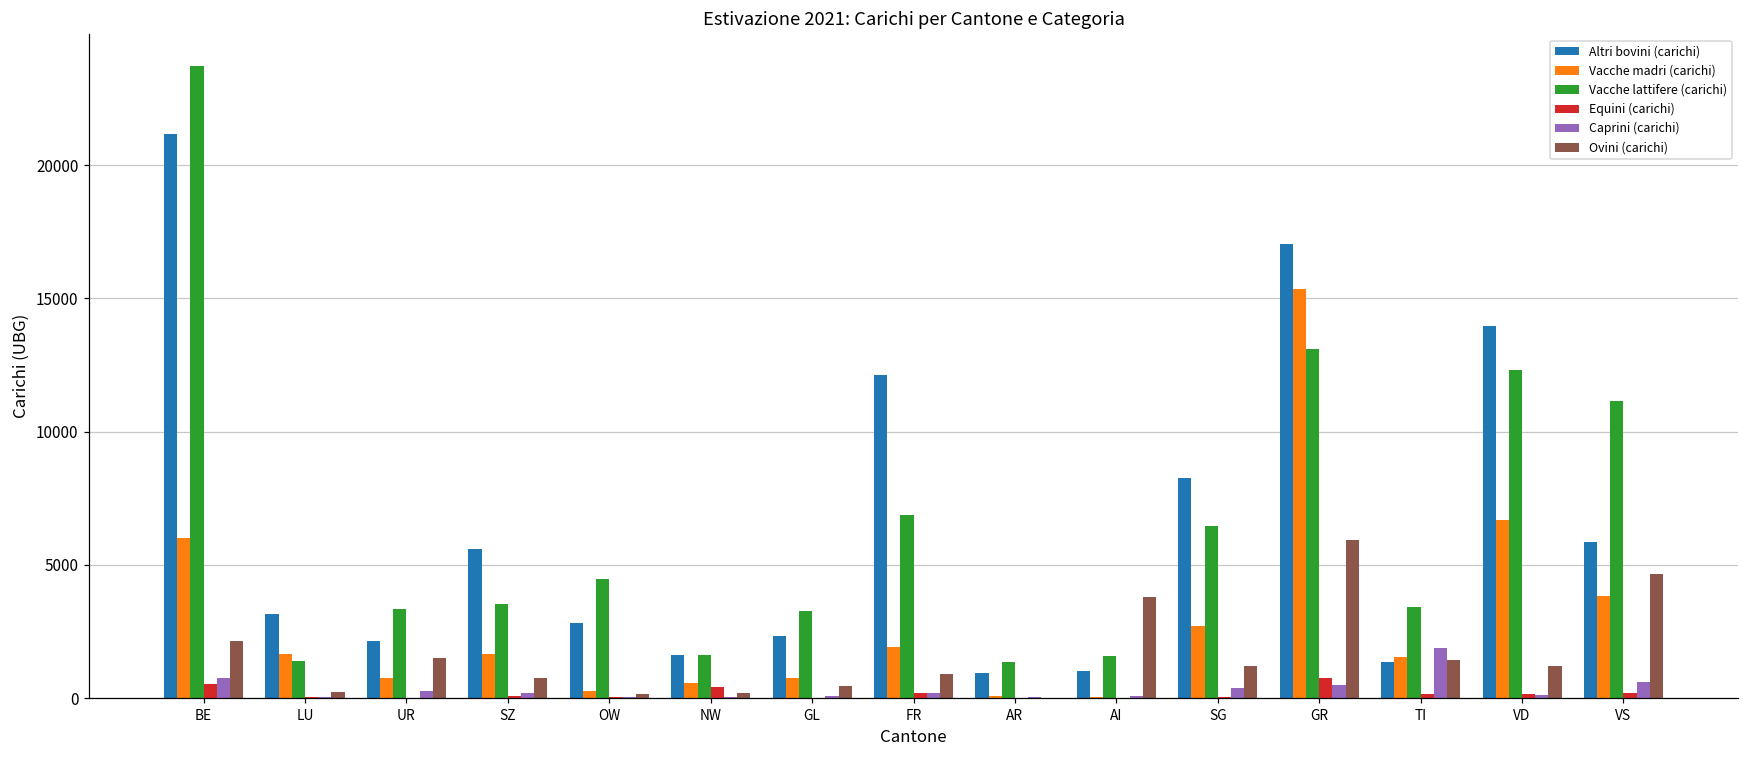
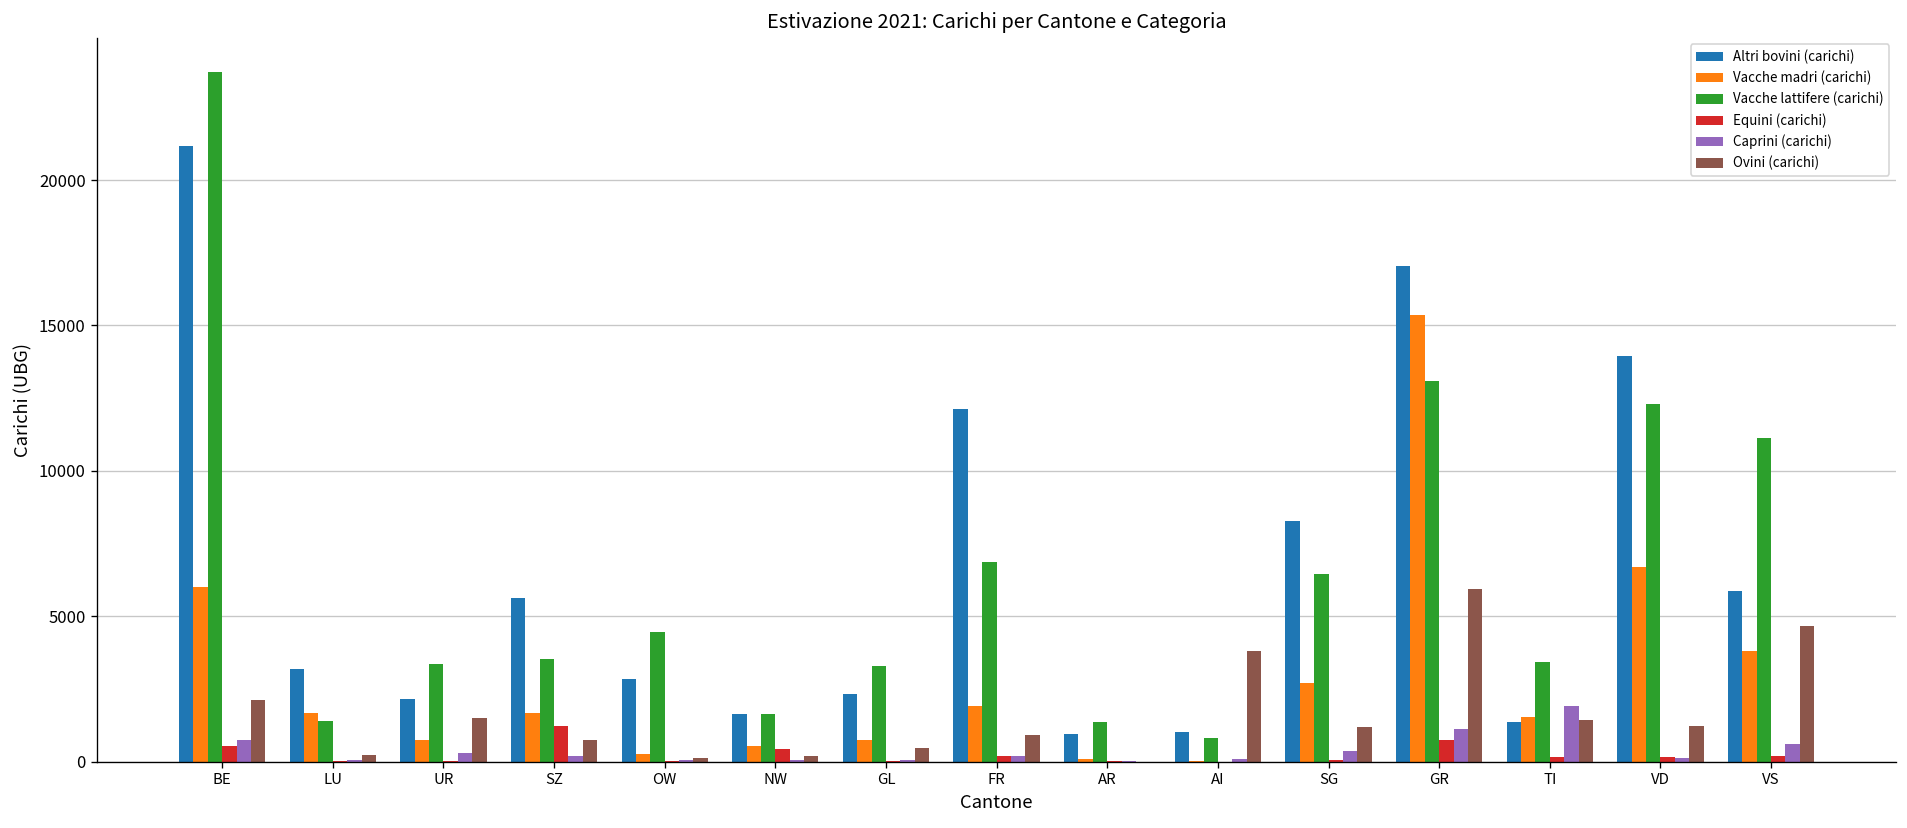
  {
    "Altri bovini (carichi)": {
      "BE": 21200,
      "LU": 3200,
      "UR": 2200,
      "SZ": 5600,
      "OW": 2800,
      "NW": 1600,
      "GL": 2300,
      "FR": 12100,
      "AR": 900,
      "AI": 1000,
      "SG": 8300,
      "GR": 17000,
      "TI": 1400,
      "VD": 14000,
      "VS": 5900
    },
    "Vacche madri (carichi)": {
      "BE": 6000,
      "LU": 1700,
      "UR": 700,
      "SZ": 1700,
      "OW": 300,
      "NW": 600,
      "GL": 700,
      "FR": 1900,
      "SG": 2700,
      "GR": 15300,
      "TI": 1500,
      "VD": 6700,
      "VS": 3800
    },
    "Vacche lattifere (carichi)": {
      "BE": 23700,
      "LU": 1400,
      "UR": 3400,
      "SZ": 3500,
      "OW": 4500,
      "NW": 1600,
      "GL": 3300,
      "FR": 6900,
      "AR": 1400,
-     "AI": 1600,
+     "AI": 800,
      "SG": 6400,
      "GR": 13100,
      "TI": 3400,
      "VD": 12300,
      "VS": 11100
    },
    "Equini (carichi)": {
      "BE": 500,
-     "SZ": 100,
+     "SZ": 1200,
      "NW": 400,
      "FR": 200,
      "GR": 700,
      "TI": 200,
      "VD": 100,
      "VS": 200
    },
    "Caprini (carichi)": {
      "BE": 700,
      "UR": 300,
      "SZ": 200,
      "FR": 200,
      "SG": 400,
-     "GR": 500,
+     "GR": 1100,
      "TI": 1900,
      "VD": 100,
      "VS": 600
    },
    "Ovini (carichi)": {
      "BE": 2100,
      "LU": 200,
      "UR": 1500,
      "SZ": 700,
      "OW": 100,
      "NW": 200,
      "GL": 500,
      "FR": 900,
      "AR": 0,
      "AI": 3800,
      "SG": 1200,
      "GR": 5900,
      "TI": 1400,
      "VD": 1200,
      "VS": 4700
    }
  }
